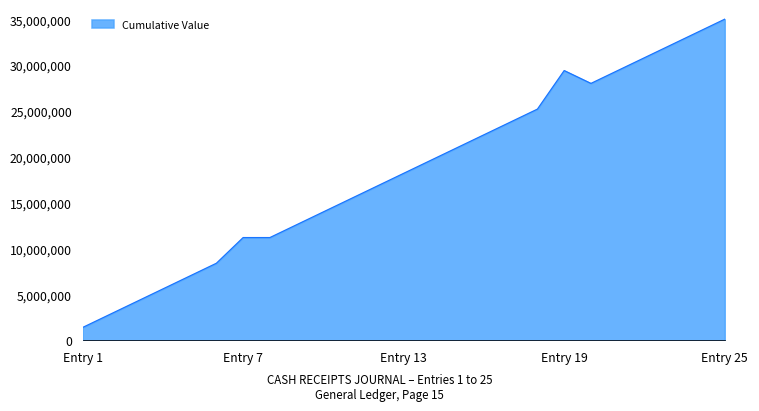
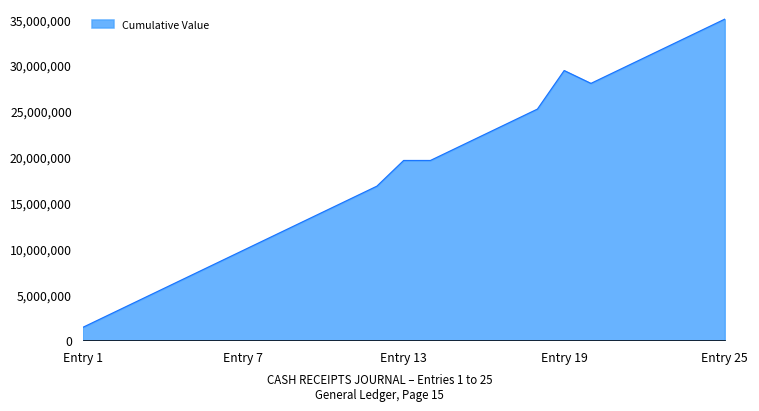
  {
    "Entry 1": "1,000,000",
-   "Entry 7": "11,000,000",
-   "Entry 13": "18,000,000",
+   "Entry 7": "10,000,000",
+   "Entry 13": "20,000,000",
    "Entry 19": "29,000,000",
    "Entry 25": "35,000,000"
  }
